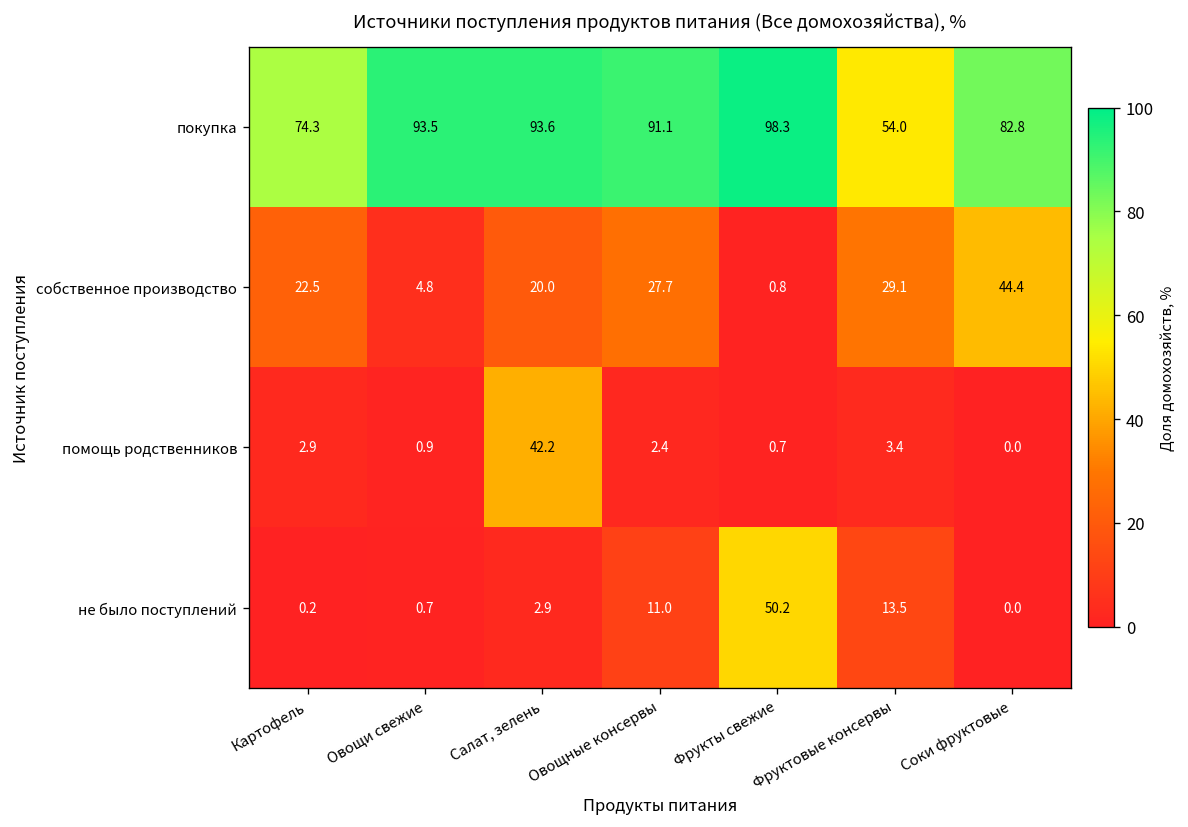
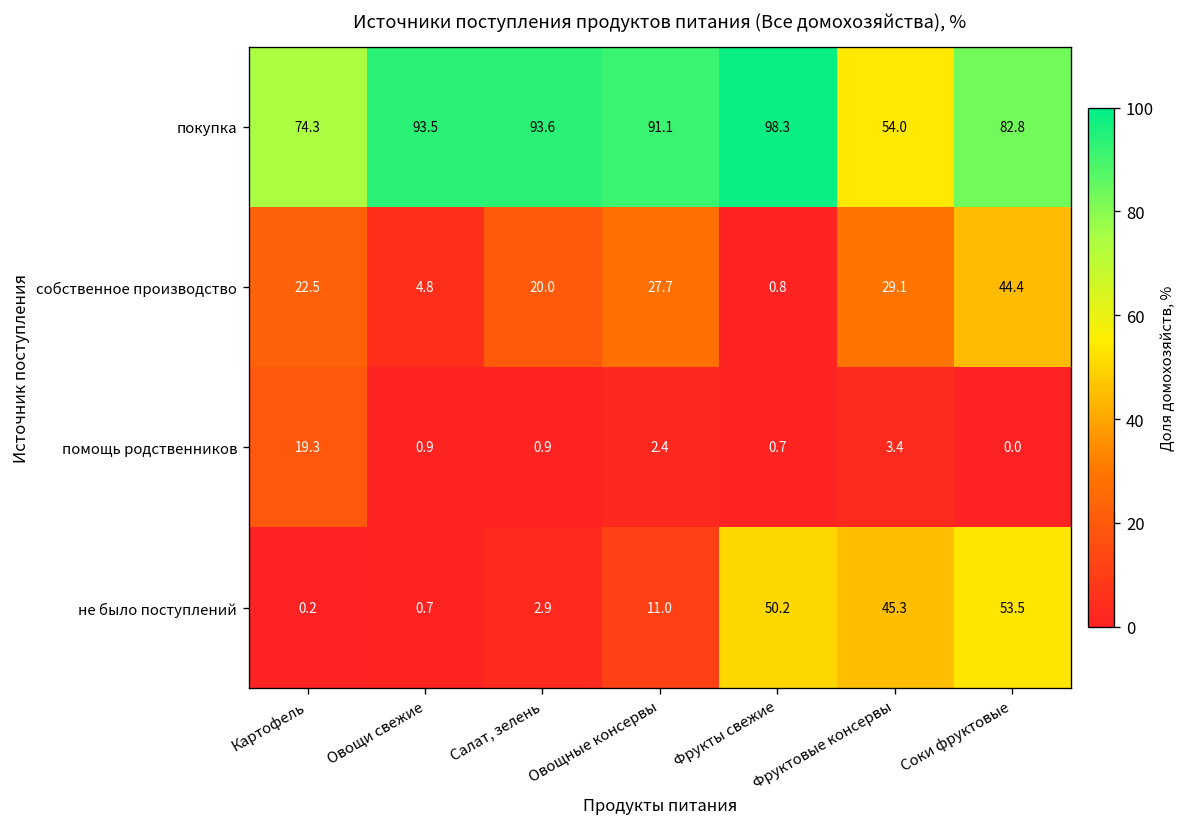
  {
    "покупка": {
      "Картофель": 74.3,
      "Овощи свежие": 93.5,
      "Салат, зелень": 93.6,
      "Овощные консервы": 91.1,
      "Фрукты свежие": 98.3,
      "Фруктовые консервы": 54.0,
      "Соки фруктовые": 82.8
    },
    "собственное производство": {
      "Картофель": 22.5,
      "Овощи свежие": 4.8,
      "Салат, зелень": 20.0,
      "Овощные консервы": 27.7,
      "Фрукты свежие": 0.8,
      "Фруктовые консервы": 29.1,
      "Соки фруктовые": 44.4
    },
    "помощь родственников": {
-     "Картофель": 2.9,
+     "Картофель": 19.3,
      "Овощи свежие": 0.9,
-     "Салат, зелень": 42.2,
+     "Салат, зелень": 0.9,
      "Овощные консервы": 2.4,
      "Фрукты свежие": 0.7,
      "Фруктовые консервы": 3.4,
      "Соки фруктовые": 0.0
    },
    "не было поступлений": {
      "Картофель": 0.2,
      "Овощи свежие": 0.7,
      "Салат, зелень": 2.9,
      "Овощные консервы": 11.0,
      "Фрукты свежие": 50.2,
-     "Фруктовые консервы": 13.5,
-     "Соки фруктовые": 0.0
+     "Фруктовые консервы": 45.3,
+     "Соки фруктовые": 53.5
    }
  }
